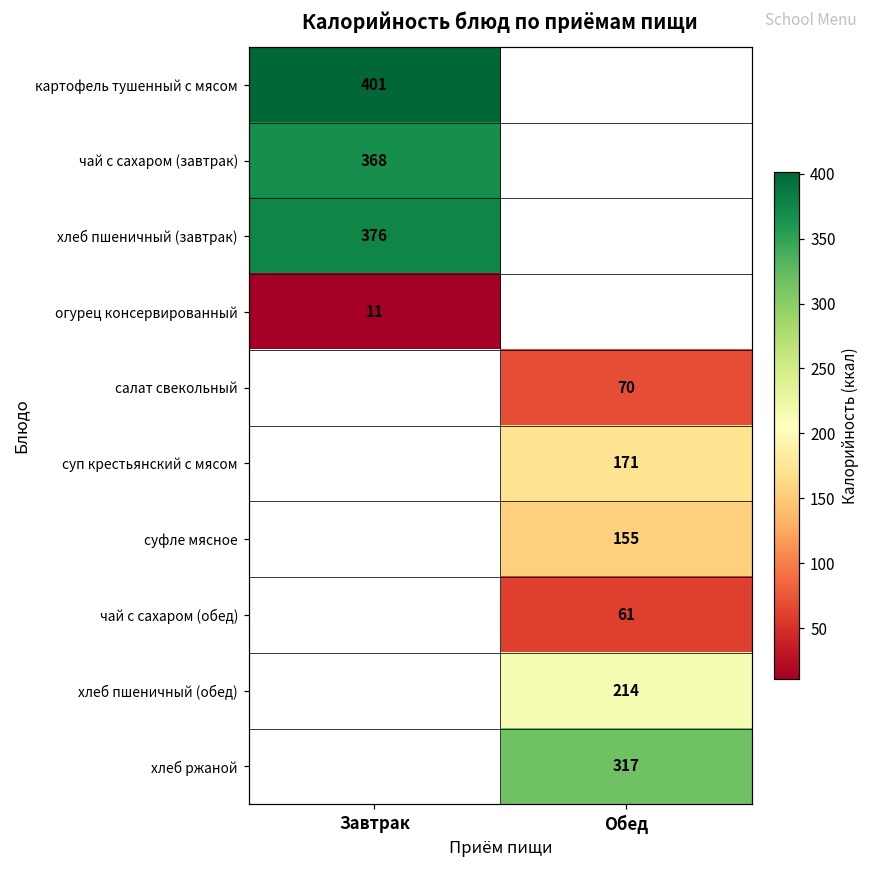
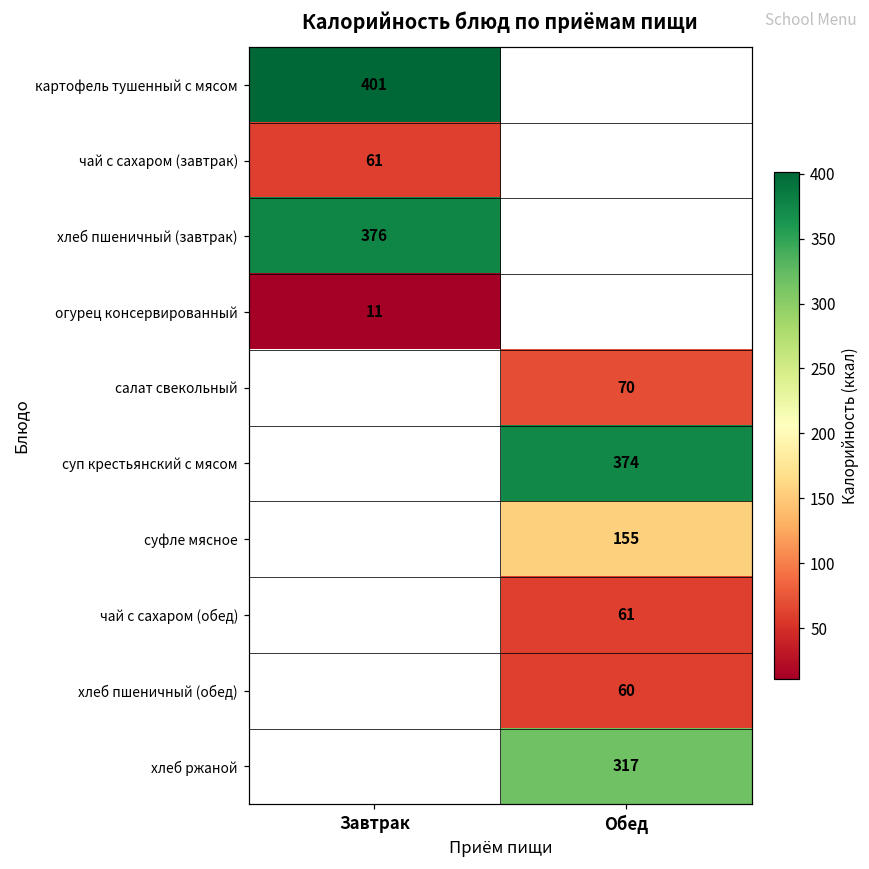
  {
    "картофель тушенный с мясом": {
      "Завтрак": 401
    },
    "чай с сахаром (завтрак)": {
-     "Завтрак": 368
+     "Завтрак": 61
    },
    "хлеб пшеничный (завтрак)": {
      "Завтрак": 376
    },
    "огурец консервированный": {
      "Завтрак": 11
    },
    "салат свекольный": {
      "Обед": 70
    },
    "суп крестьянский с мясом": {
-     "Обед": 171
+     "Обед": 374
    },
    "суфле мясное": {
      "Обед": 155
    },
    "чай с сахаром (обед)": {
      "Обед": 61
    },
    "хлеб пшеничный (обед)": {
-     "Обед": 214
+     "Обед": 60
    },
    "хлеб ржаной": {
      "Обед": 317
    }
  }
